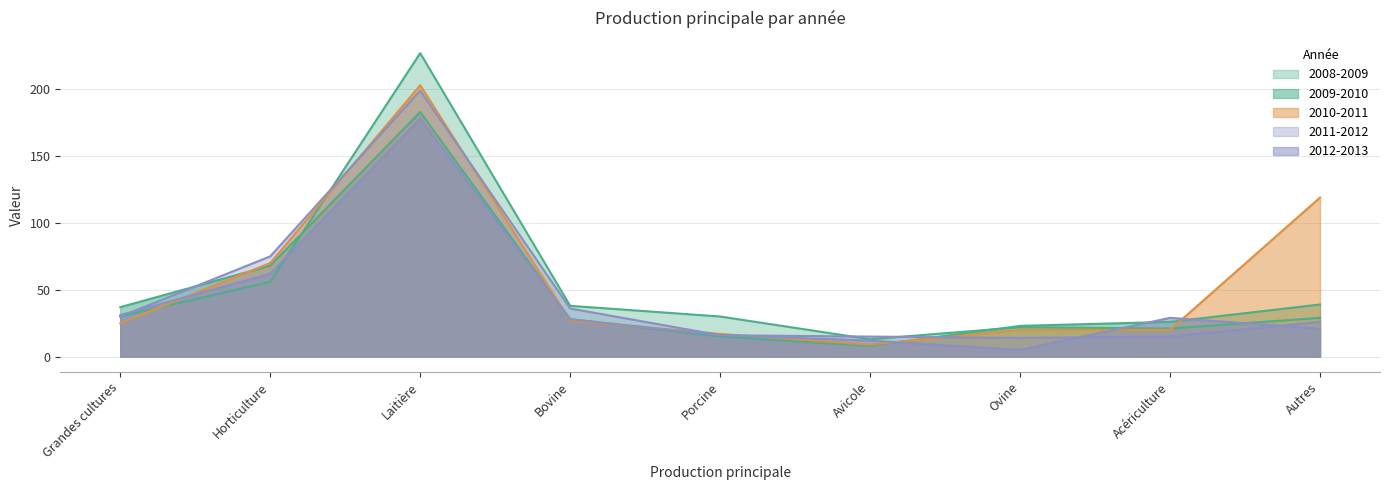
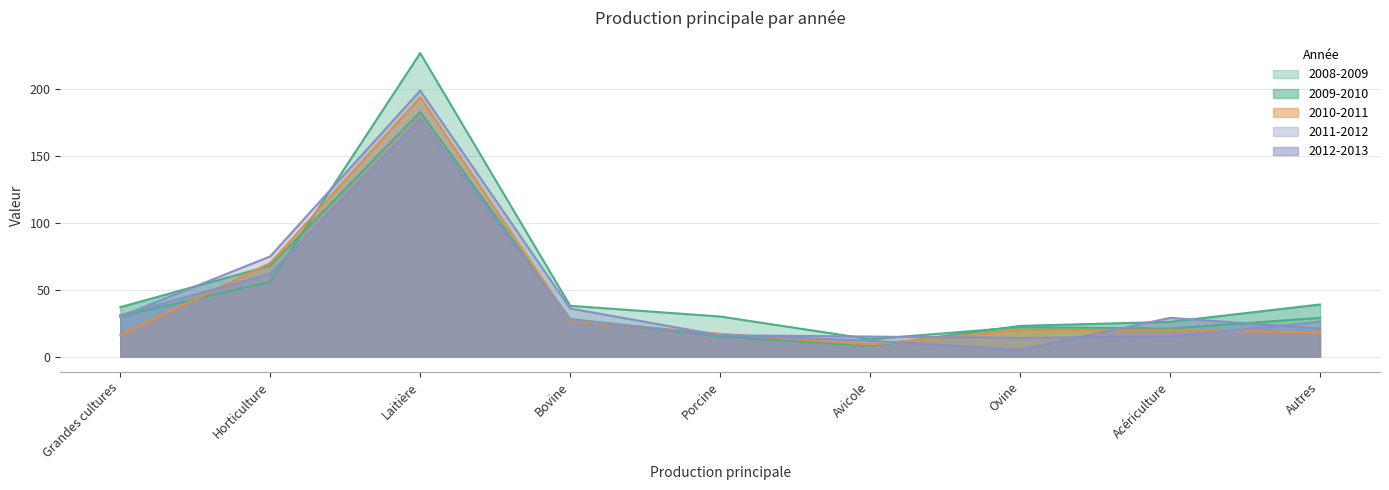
  {
    "2010-2011": {
-     "Grandes cultures": 25,
+     "Grandes cultures": 16,
      "Horticulture": 70,
-     "Laitière": 203,
+     "Laitière": 194,
      "Ovine": 20,
-     "Autres": 119
+     "Autres": 18
    }
  }
